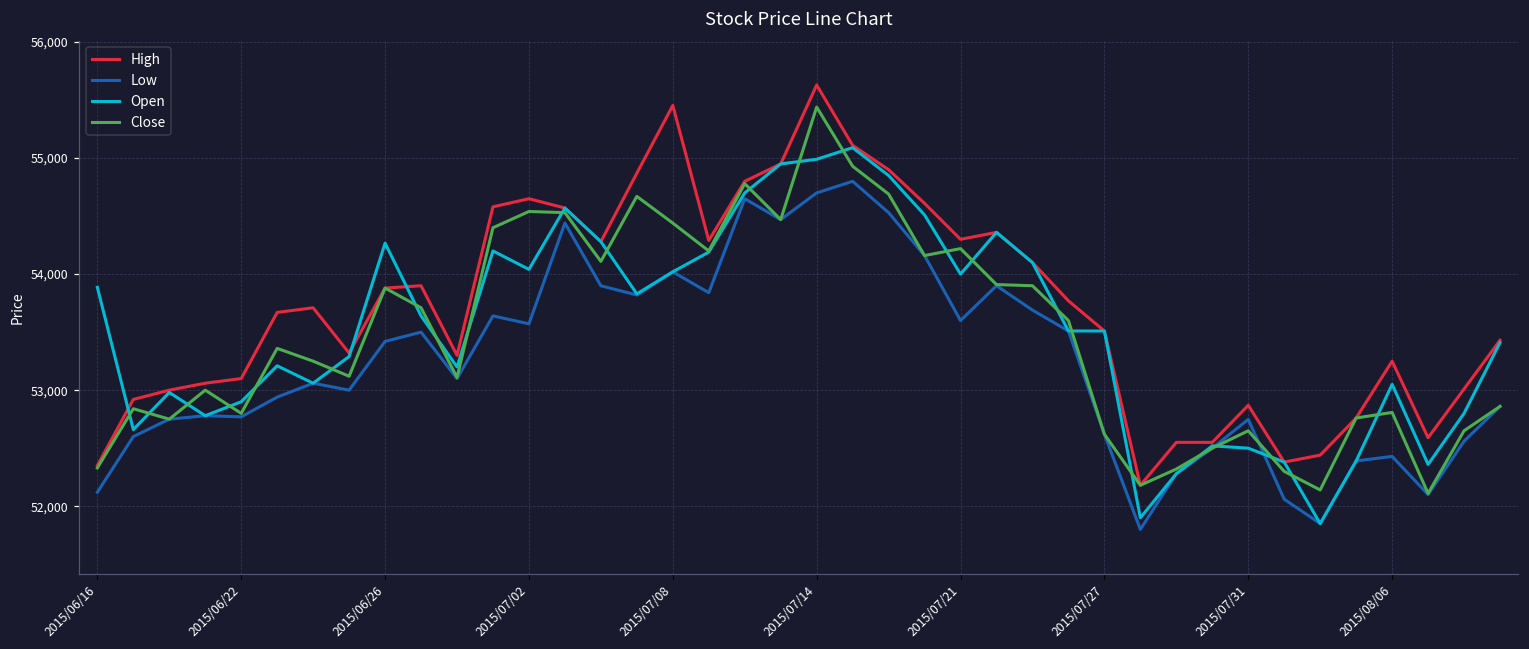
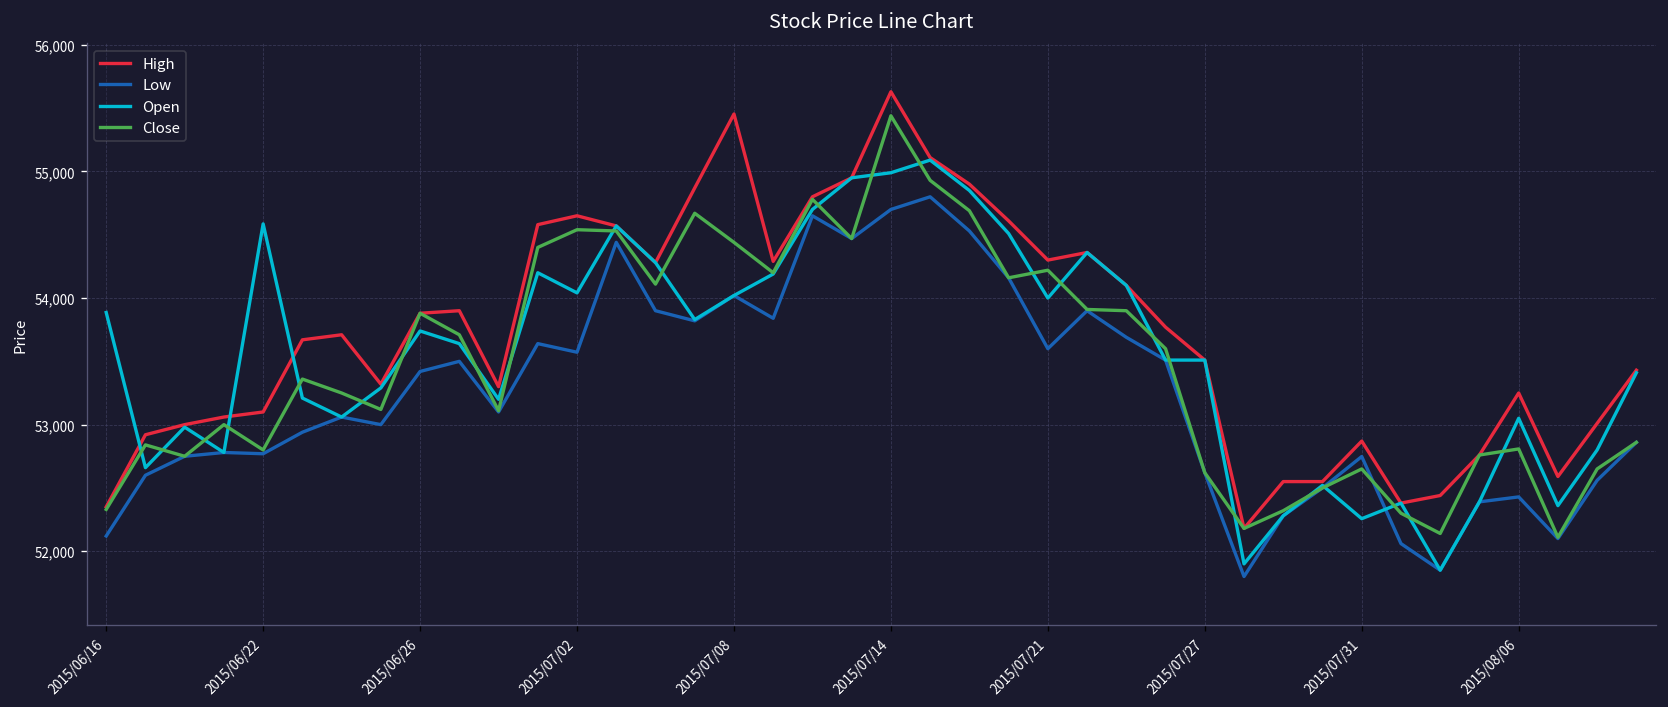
  {
    "High": {
      "2015/06/22": "53,100",
      "2015/07/02": "54,650",
      "2015/07/08": "55,450",
      "2015/07/14": "55,630",
      "2015/07/21": "54,300",
      "2015/07/31": "52,870",
      "2015/08/06": "53,250"
    },
    "Low": {
      "2015/06/16": "52,120",
      "2015/06/22": "52,770",
      "2015/06/26": "53,420",
      "2015/07/02": "53,570",
      "2015/07/14": "54,700",
      "2015/07/21": "53,600",
      "2015/07/31": "52,750",
      "2015/08/06": "52,430"
    },
    "Open": {
      "2015/06/16": "53,890",
-     "2015/06/22": "52,900",
-     "2015/06/26": "54,270",
+     "2015/06/22": "54,590",
+     "2015/06/26": "53,740",
      "2015/07/02": "54,040",
      "2015/07/14": "54,990",
      "2015/07/21": "54,000",
-     "2015/07/31": "52,500",
+     "2015/07/31": "52,260",
      "2015/08/06": "53,050"
    },
    "Close": {
      "2015/06/22": "52,800",
      "2015/07/02": "54,540",
      "2015/07/08": "54,440",
      "2015/07/14": "55,440",
      "2015/07/21": "54,220",
      "2015/07/31": "52,650",
      "2015/08/06": "52,810"
    }
  }
